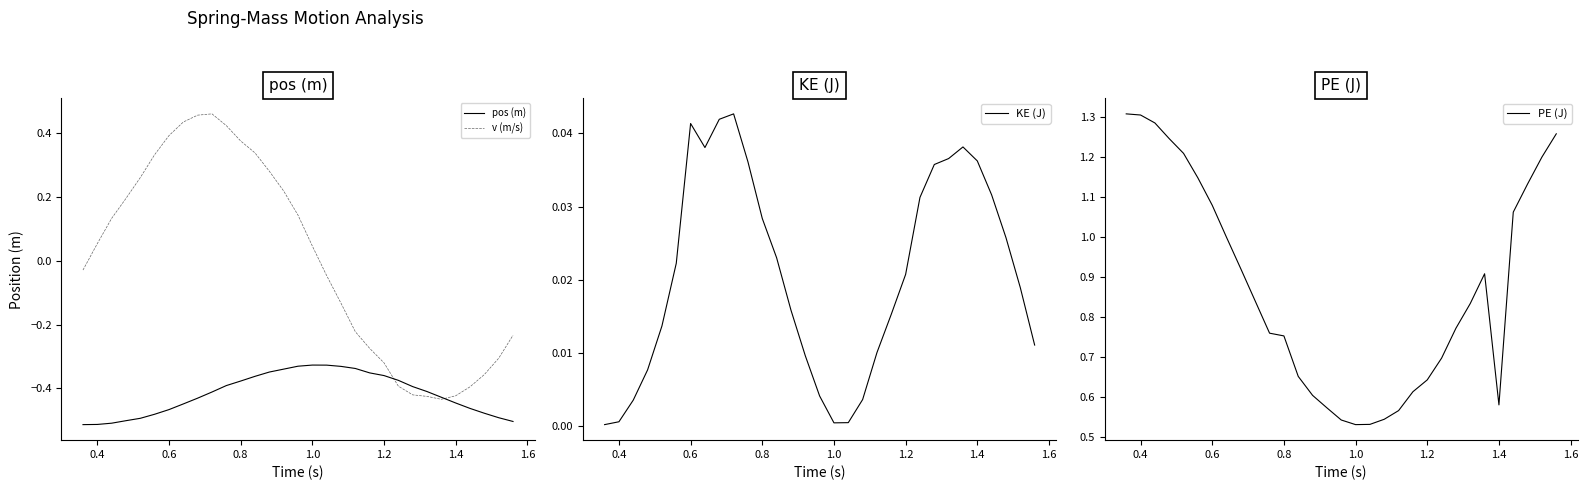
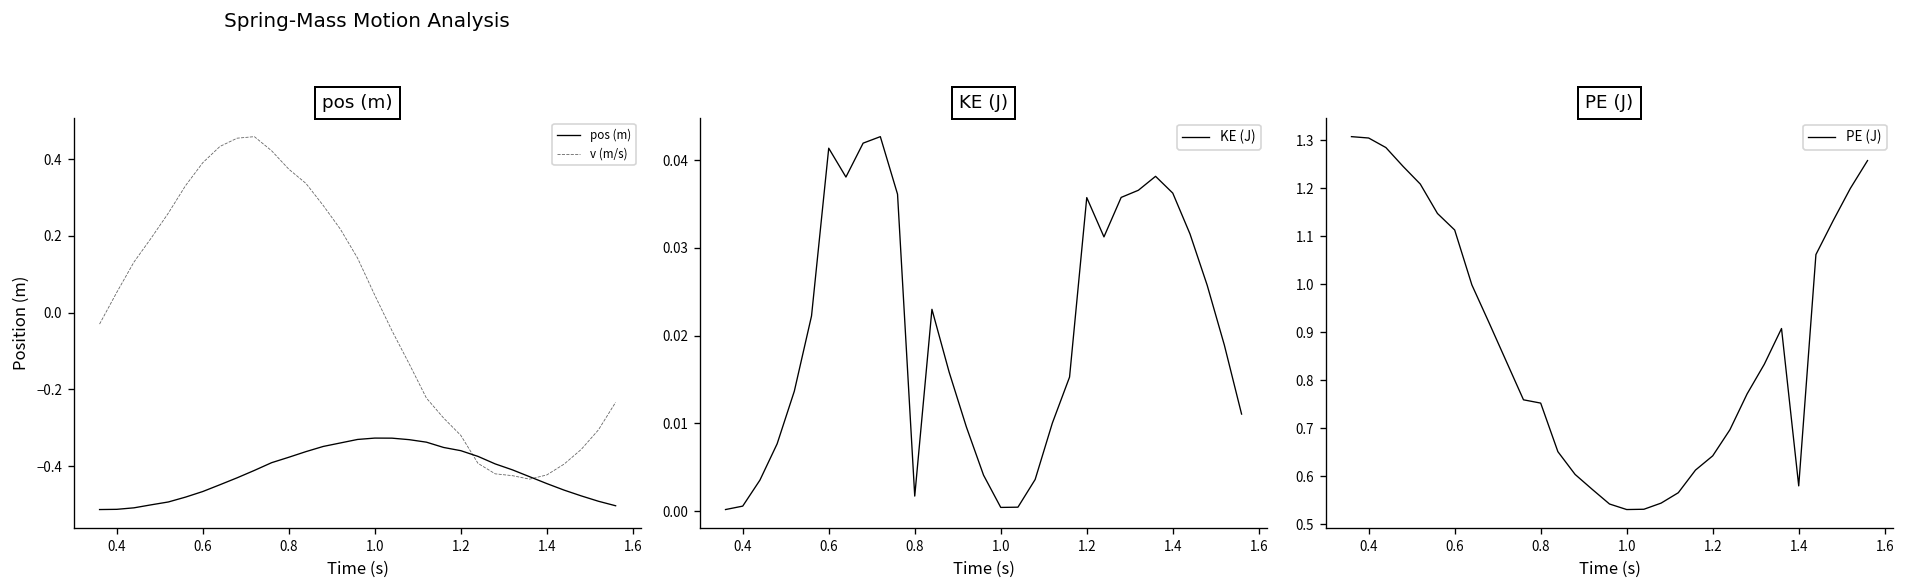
  {
    "KE (J)": {
      "0.4": 0.001,
      "0.6": 0.041,
-     "0.8": 0.028,
+     "0.8": 0.002,
      "1.0": 0.000,
-     "1.2": 0.021,
+     "1.2": 0.036,
      "1.4": 0.036
    },
    "PE (J)": {
      "0.4": 1.31,
-     "0.6": 1.08,
+     "0.6": 1.11,
      "0.8": 0.75,
      "1.0": 0.53,
      "1.2": 0.64,
      "1.4": 0.58
    }
  }
